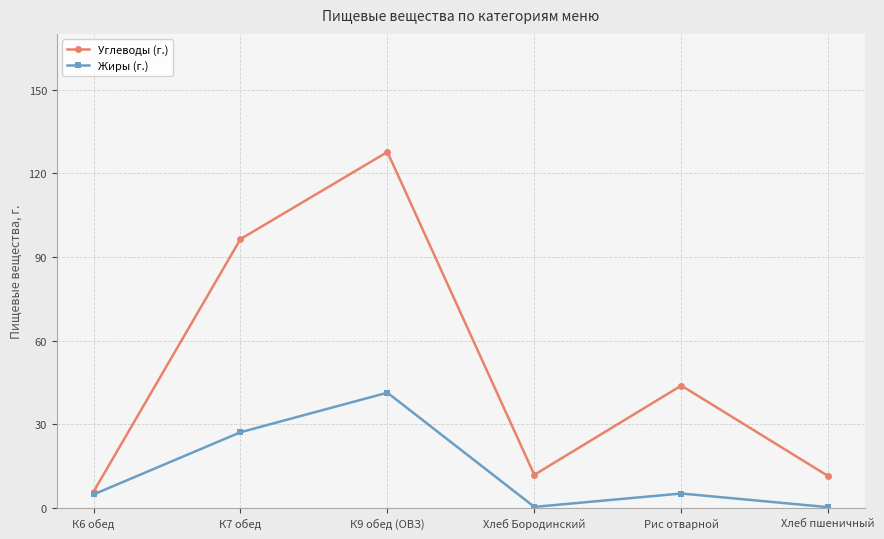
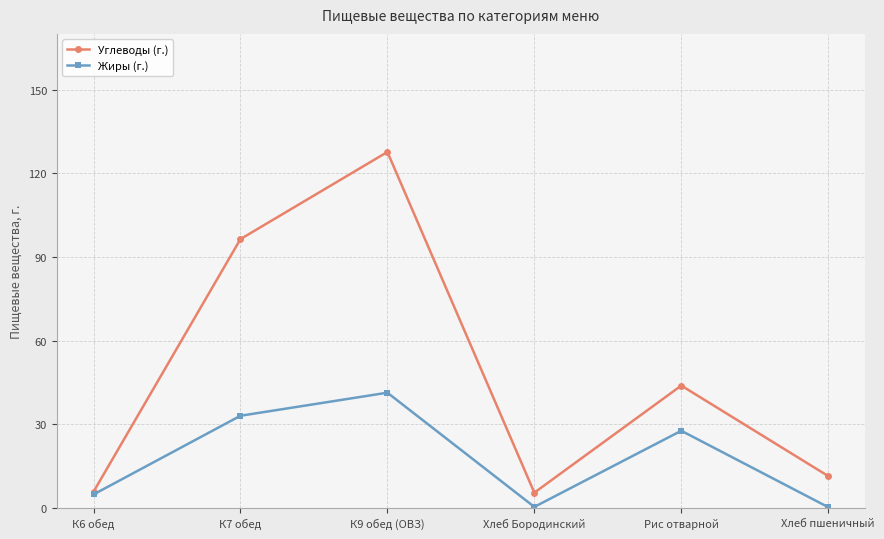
  {
    "Углеводы (г.)": {
      "К6 обед": 6,
      "К7 обед": 96,
      "К9 обед (ОВЗ)": 128,
-     "Хлеб Бородинский": 12,
+     "Хлеб Бородинский": 6,
      "Рис отварной": 44,
      "Хлеб пшеничный": 11
    },
    "Жиры (г.)": {
      "К6 обед": 5,
-     "К7 обед": 27,
+     "К7 обед": 33,
      "К9 обед (ОВЗ)": 41,
      "Хлеб Бородинский": 0,
-     "Рис отварной": 5,
+     "Рис отварной": 28,
      "Хлеб пшеничный": 0
    }
  }
